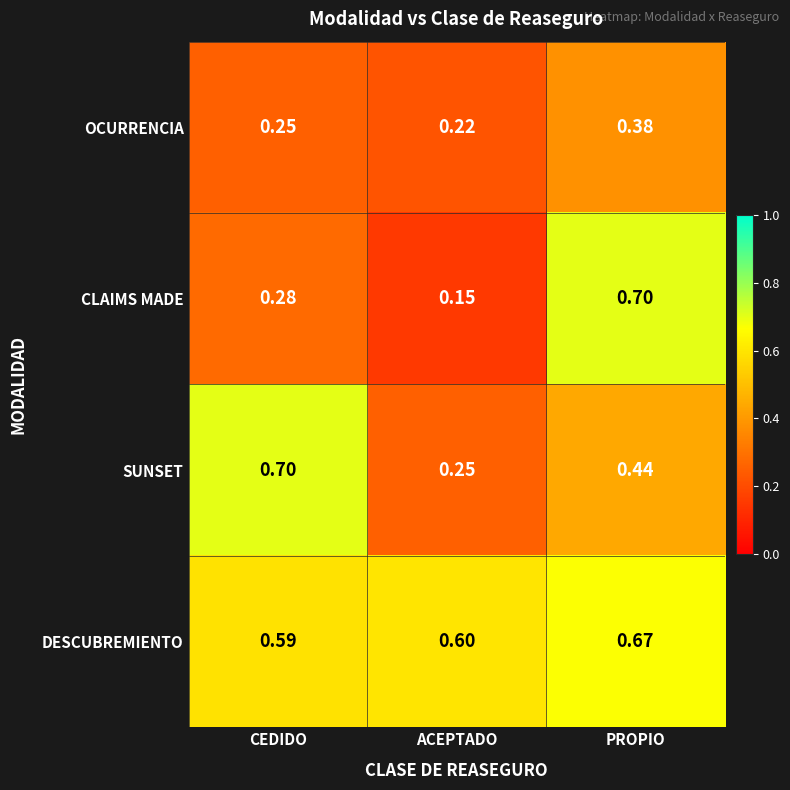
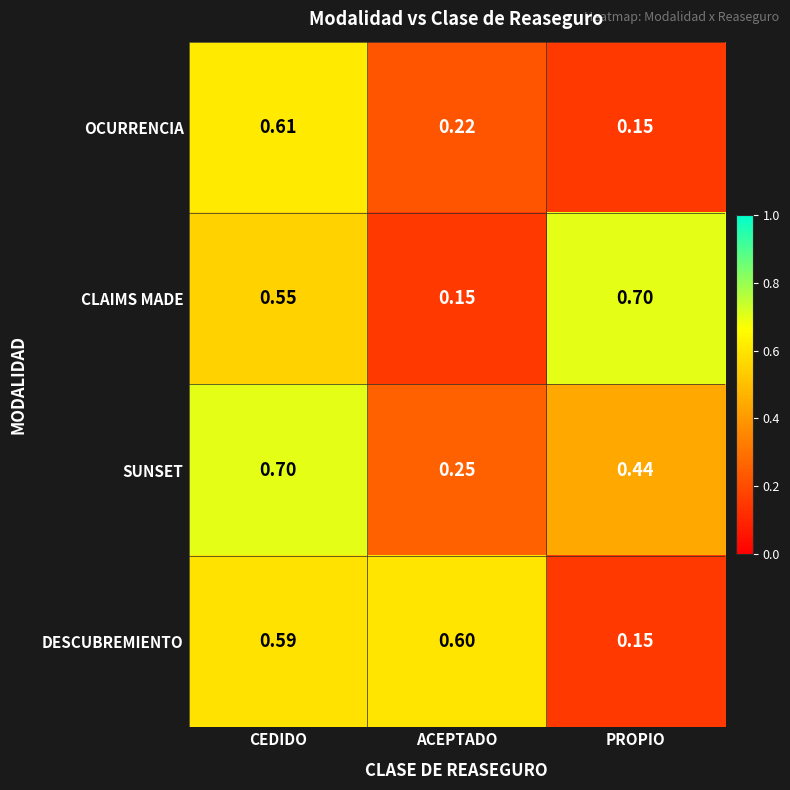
  {
    "OCURRENCIA": {
-     "CEDIDO": 0.25,
+     "CEDIDO": 0.61,
      "ACEPTADO": 0.22,
-     "PROPIO": 0.38
+     "PROPIO": 0.15
    },
    "CLAIMS MADE": {
-     "CEDIDO": 0.28,
+     "CEDIDO": 0.55,
      "ACEPTADO": 0.15,
      "PROPIO": 0.70
    },
    "SUNSET": {
      "CEDIDO": 0.70,
      "ACEPTADO": 0.25,
      "PROPIO": 0.44
    },
    "DESCUBREMIENTO": {
      "CEDIDO": 0.59,
      "ACEPTADO": 0.60,
-     "PROPIO": 0.67
+     "PROPIO": 0.15
    }
  }
